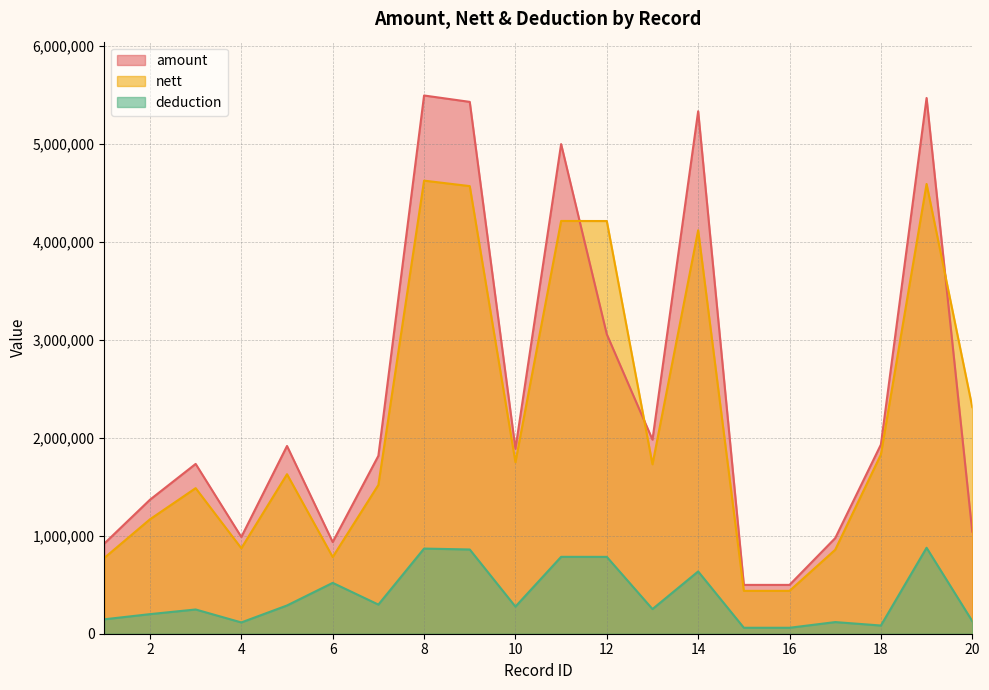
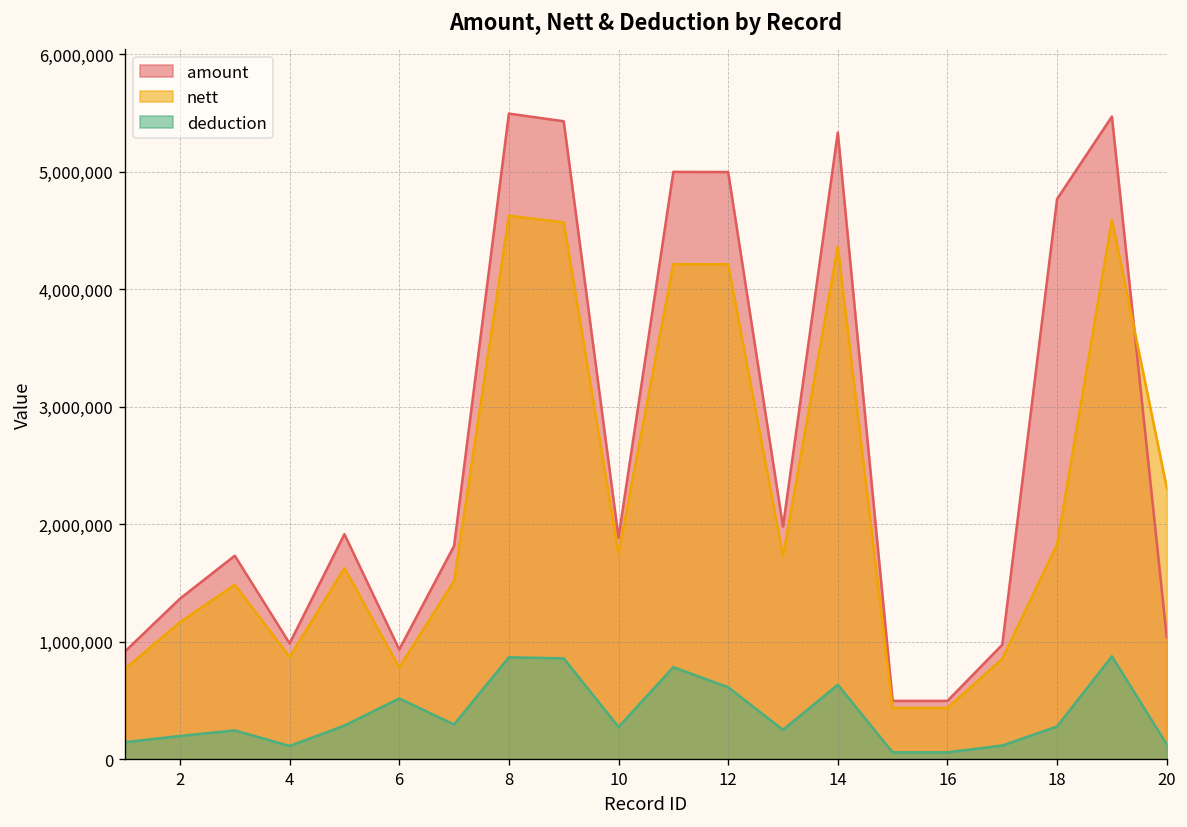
  {
    "amount": {
      "2": "1,400,000",
      "4": "1,000,000",
      "6": "900,000",
      "8": "5,500,000",
      "10": "1,900,000",
-     "12": "3,100,000",
+     "12": "5,000,000",
      "14": "5,300,000",
      "16": "500,000",
-     "18": "1,900,000",
+     "18": "4,800,000",
      "20": "1,000,000"
    },
    "nett": {
      "2": "1,200,000",
      "4": "900,000",
      "6": "800,000",
      "8": "4,600,000",
      "10": "1,800,000",
      "12": "4,200,000",
-     "14": "4,100,000",
+     "14": "4,400,000",
      "16": "400,000",
      "18": "1,800,000",
      "20": "2,300,000"
    },
    "deduction": {
      "2": "200,000",
      "4": "100,000",
      "6": "500,000",
      "8": "900,000",
      "10": "300,000",
-     "12": "800,000",
+     "12": "600,000",
      "14": "600,000",
      "16": "100,000",
-     "18": "100,000",
+     "18": "300,000",
      "20": "100,000"
    }
  }
